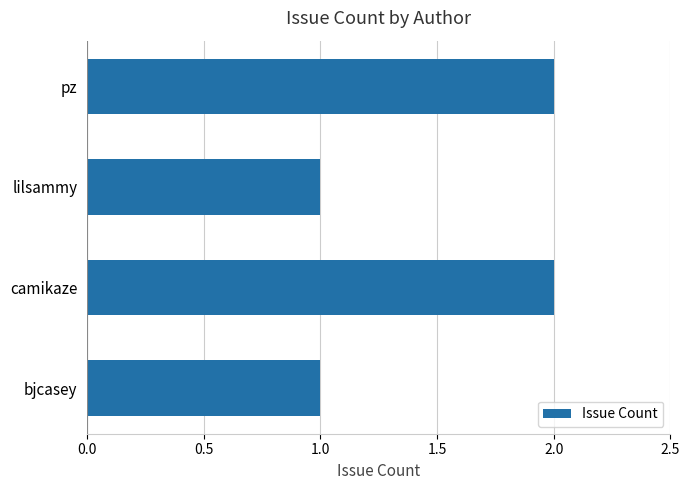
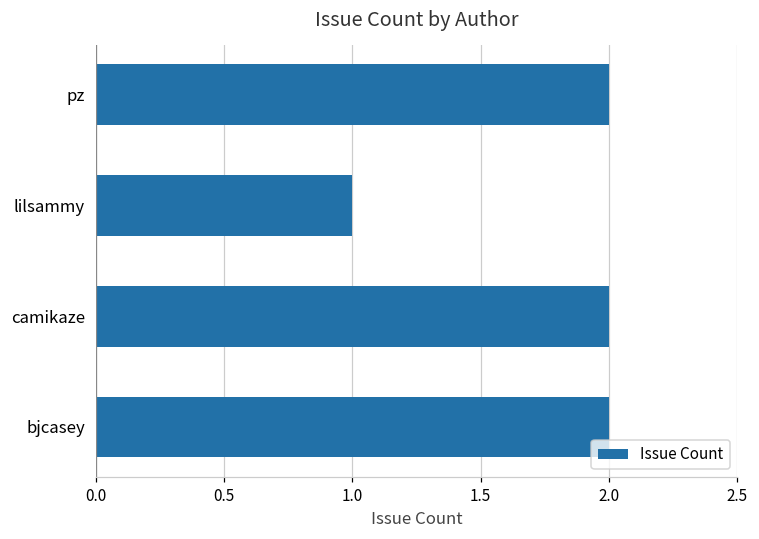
  {
    "pz": 2,
    "lilsammy": 1,
    "camikaze": 2,
-   "bjcasey": 1
+   "bjcasey": 2
  }
